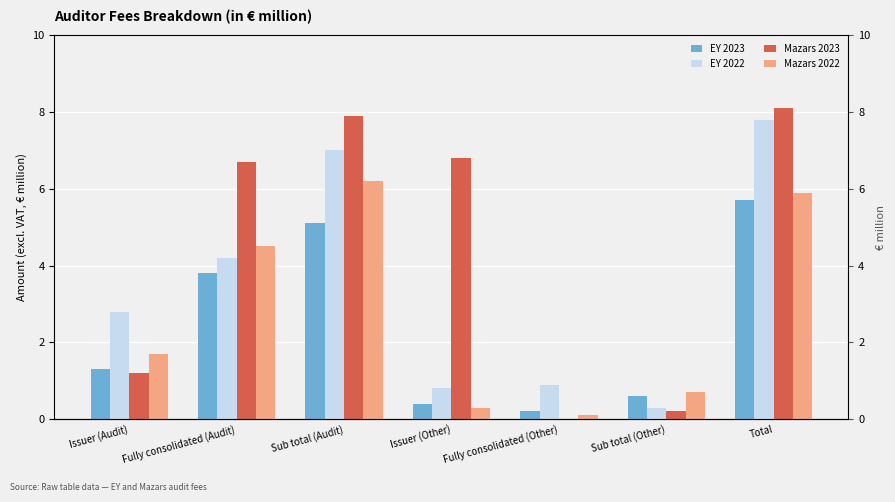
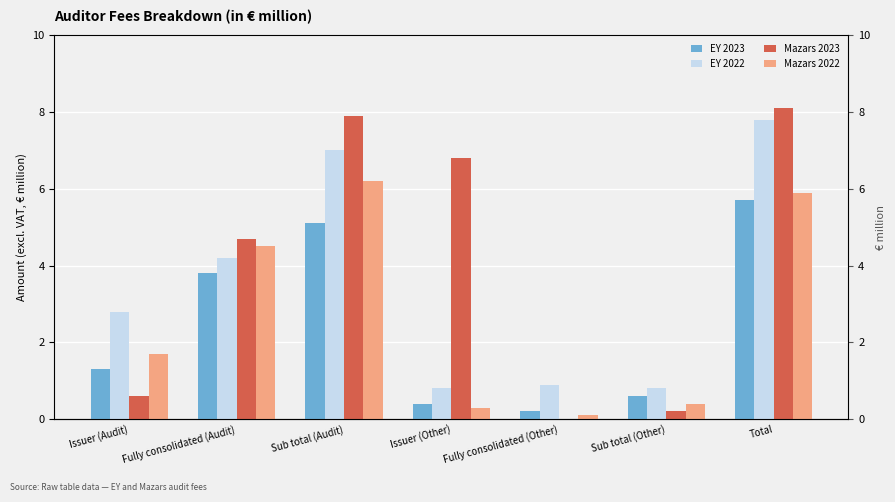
  {
    "EY 2023": {
      "Issuer (Audit)": 1.3,
      "Fully consolidated (Audit)": 3.8,
      "Sub total (Audit)": 5.1,
      "Issuer (Other)": 0.4,
      "Fully consolidated (Other)": 0.2,
      "Sub total (Other)": 0.6,
      "Total": 5.7
    },
    "EY 2022": {
      "Issuer (Audit)": 2.8,
      "Fully consolidated (Audit)": 4.2,
      "Sub total (Audit)": 7.0,
      "Issuer (Other)": 0.8,
      "Fully consolidated (Other)": 0.9,
-     "Sub total (Other)": 0.3,
+     "Sub total (Other)": 0.8,
      "Total": 7.8
    },
    "Mazars 2023": {
-     "Issuer (Audit)": 1.2,
-     "Fully consolidated (Audit)": 6.7,
+     "Issuer (Audit)": 0.6,
+     "Fully consolidated (Audit)": 4.7,
      "Sub total (Audit)": 7.9,
      "Issuer (Other)": 6.8,
      "Fully consolidated (Other)": 0.0,
      "Sub total (Other)": 0.2,
      "Total": 8.1
    },
    "Mazars 2022": {
      "Issuer (Audit)": 1.7,
      "Fully consolidated (Audit)": 4.5,
      "Sub total (Audit)": 6.2,
      "Issuer (Other)": 0.3,
      "Fully consolidated (Other)": 0.1,
-     "Sub total (Other)": 0.7,
+     "Sub total (Other)": 0.4,
      "Total": 5.9
    }
  }
